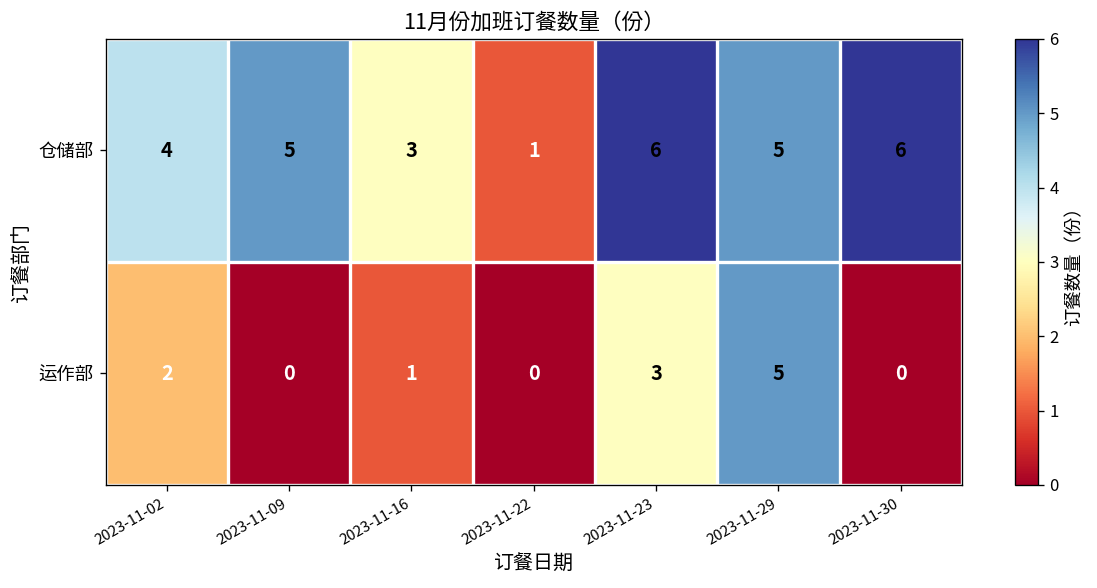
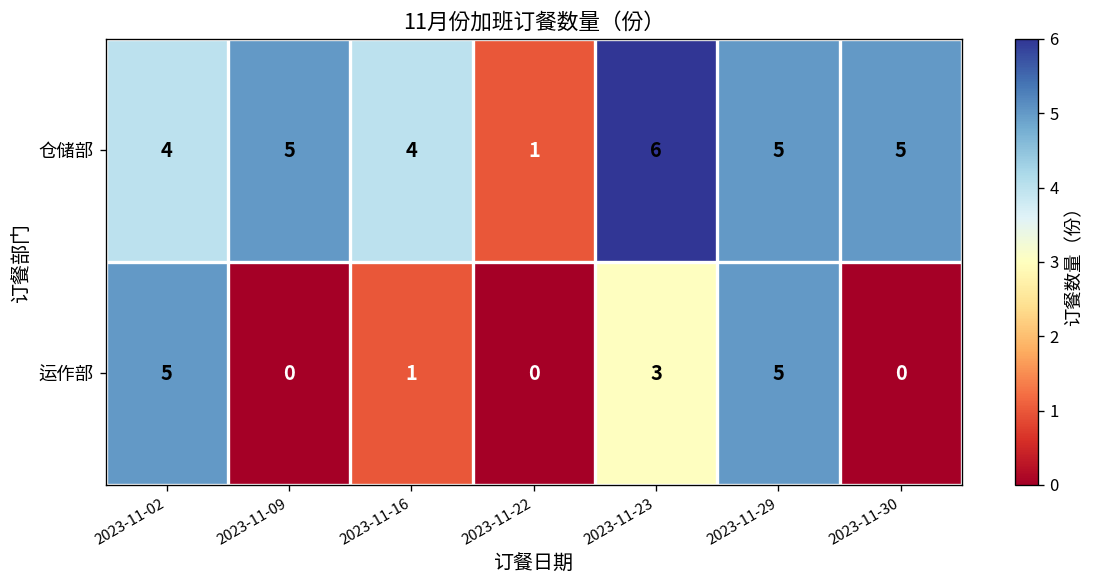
  {
    "仓储部": {
      "2023-11-02": 4,
      "2023-11-09": 5,
-     "2023-11-16": 3,
+     "2023-11-16": 4,
      "2023-11-22": 1,
      "2023-11-23": 6,
      "2023-11-29": 5,
-     "2023-11-30": 6
+     "2023-11-30": 5
    },
    "运作部": {
-     "2023-11-02": 2,
+     "2023-11-02": 5,
      "2023-11-09": 0,
      "2023-11-16": 1,
      "2023-11-22": 0,
      "2023-11-23": 3,
      "2023-11-29": 5,
      "2023-11-30": 0
    }
  }
